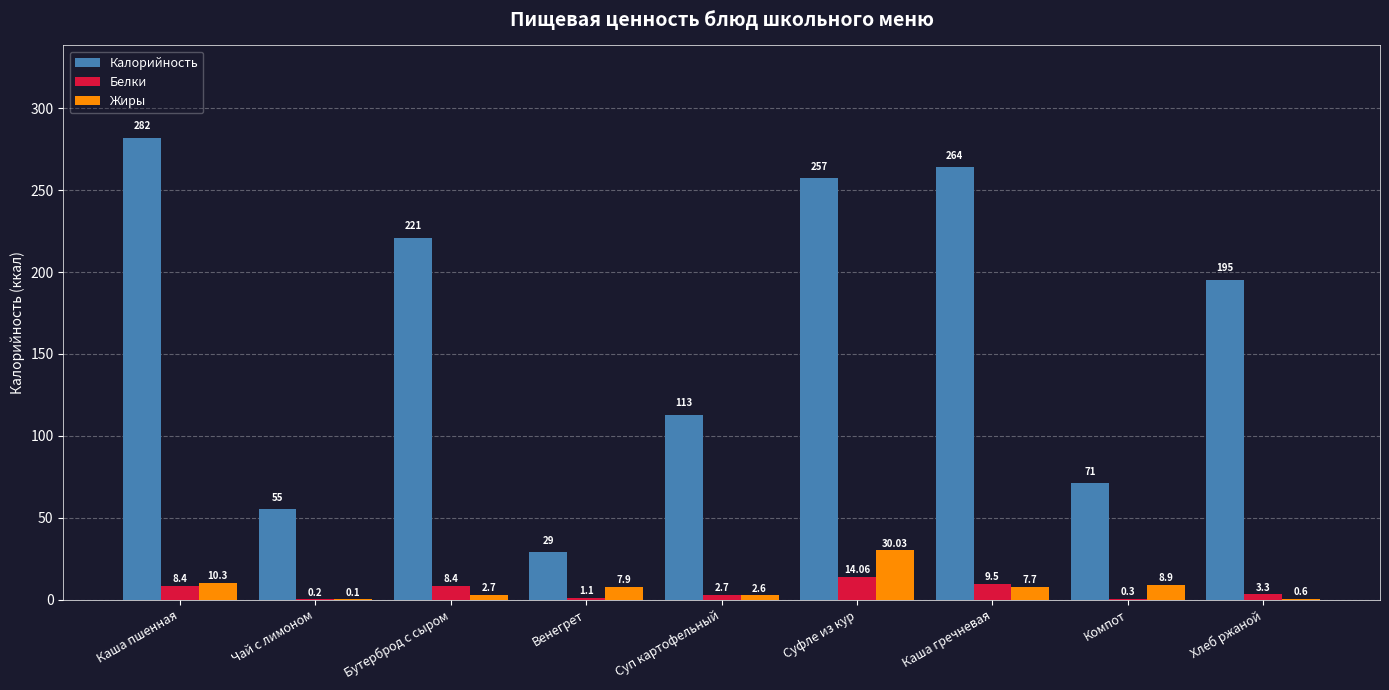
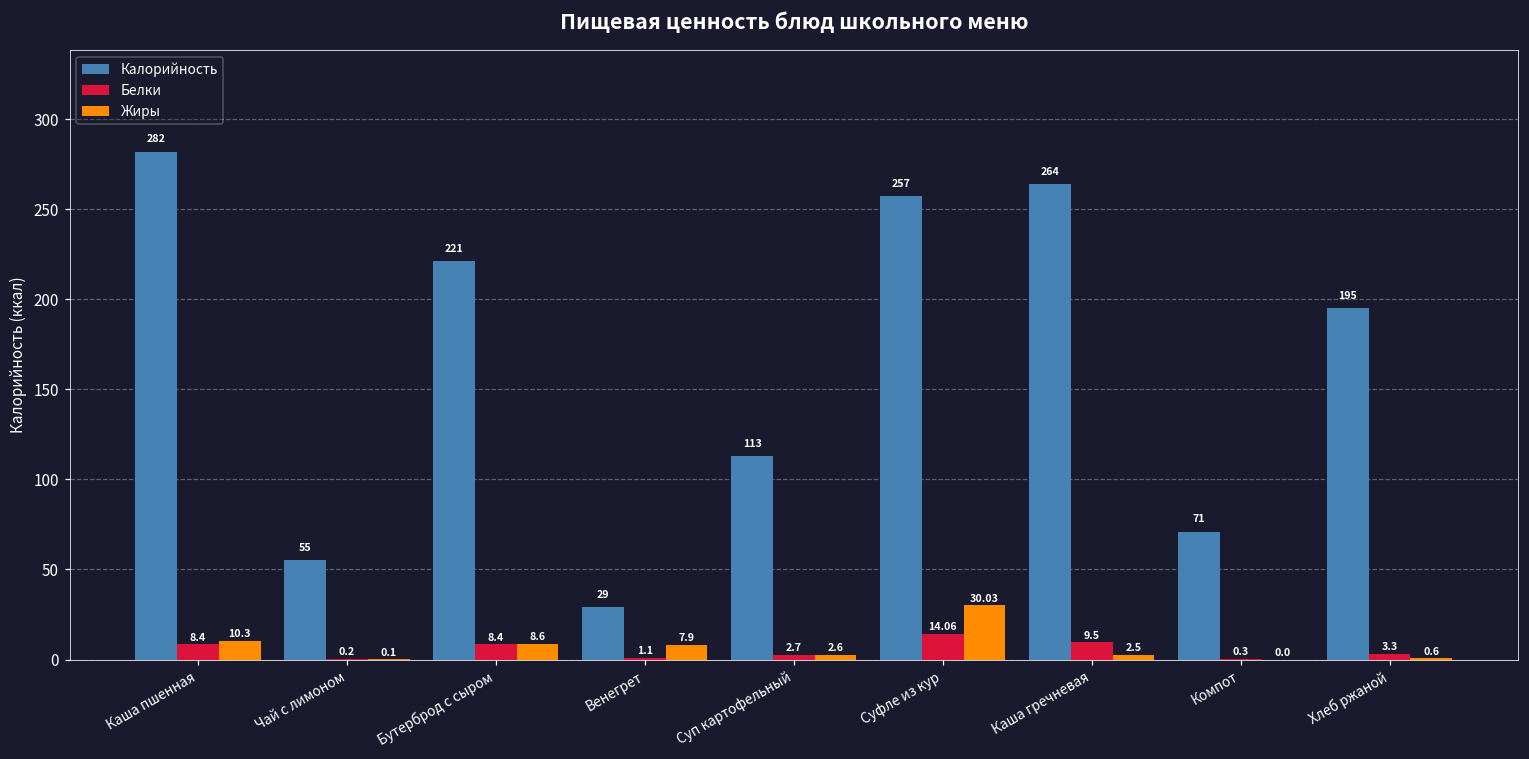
  {
    "Калорийность": {
      "Каша пшенная": 282,
      "Чай с лимоном": 55,
      "Бутерброд с сыром": 221,
      "Венегрет": 29,
      "Суп картофельный": 113,
      "Суфле из кур": 257,
      "Каша гречневая": 264,
      "Компот": 71,
      "Хлеб ржаной": 195
    },
    "Белки": {
      "Каша пшенная": 8.4,
      "Чай с лимоном": 0.2,
      "Бутерброд с сыром": 8.4,
      "Венегрет": 1.1,
      "Суп картофельный": 2.7,
      "Суфле из кур": 14.06,
      "Каша гречневая": 9.5,
      "Компот": 0.3,
      "Хлеб ржаной": 3.3
    },
    "Жиры": {
      "Каша пшенная": 10.3,
      "Чай с лимоном": 0.1,
-     "Бутерброд с сыром": 2.7,
+     "Бутерброд с сыром": 8.6,
      "Венегрет": 7.9,
      "Суп картофельный": 2.6,
      "Суфле из кур": 30.03,
-     "Каша гречневая": 7.7,
-     "Компот": 8.9,
+     "Каша гречневая": 2.5,
+     "Компот": 0.0,
      "Хлеб ржаной": 0.6
    }
  }
